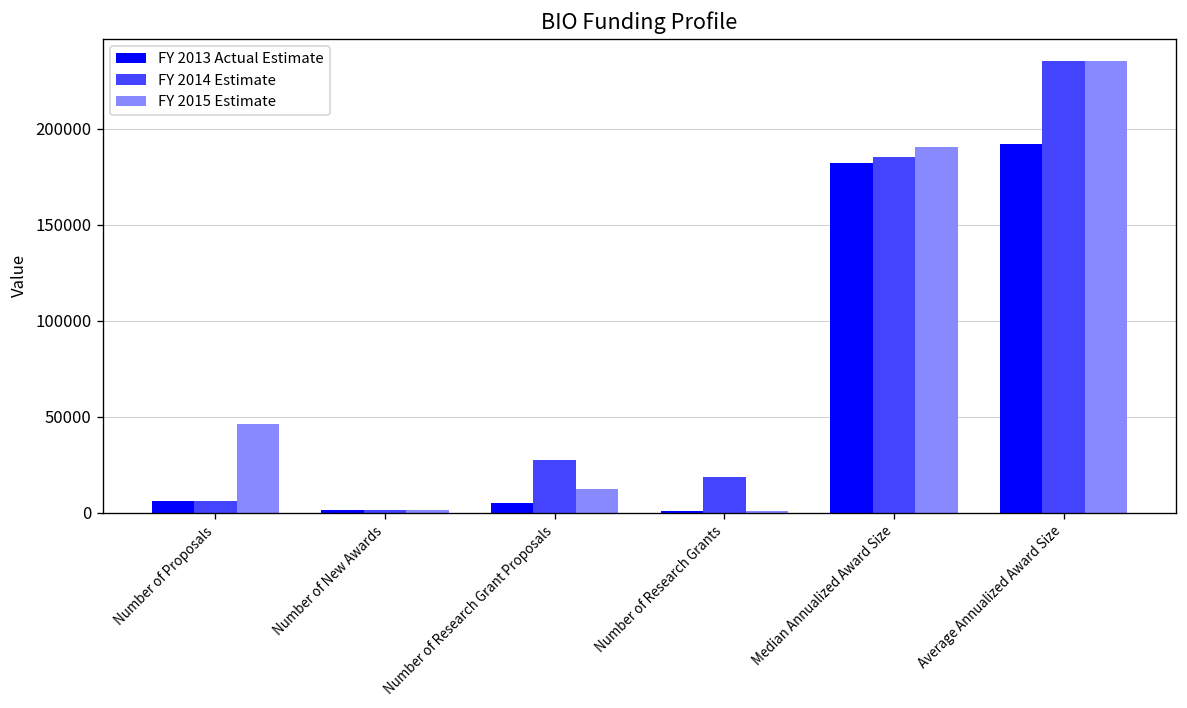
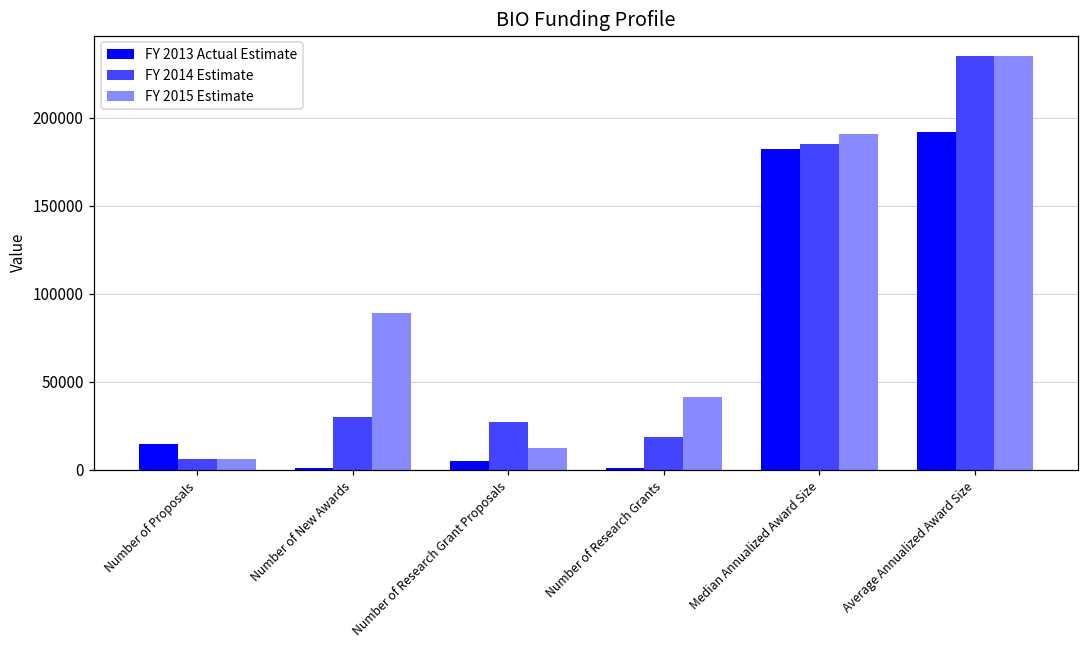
  {
    "FY 2013 Actual Estimate": {
-     "Number of Proposals": 6000,
+     "Number of Proposals": 15000,
      "Number of Research Grant Proposals": 5000,
      "Median Annualized Award Size": 182000,
      "Average Annualized Award Size": 192000
    },
    "FY 2014 Estimate": {
      "Number of Proposals": 6000,
-     "Number of New Awards": 1000,
+     "Number of New Awards": 30000,
      "Number of Research Grant Proposals": 27000,
      "Number of Research Grants": 19000,
      "Median Annualized Award Size": 185000,
      "Average Annualized Award Size": 235000
    },
    "FY 2015 Estimate": {
-     "Number of Proposals": 46000,
-     "Number of New Awards": 1000,
+     "Number of Proposals": 6000,
+     "Number of New Awards": 89000,
      "Number of Research Grant Proposals": 12000,
-     "Number of Research Grants": 1000,
+     "Number of Research Grants": 41000,
      "Median Annualized Award Size": 191000,
      "Average Annualized Award Size": 235000
    }
  }
